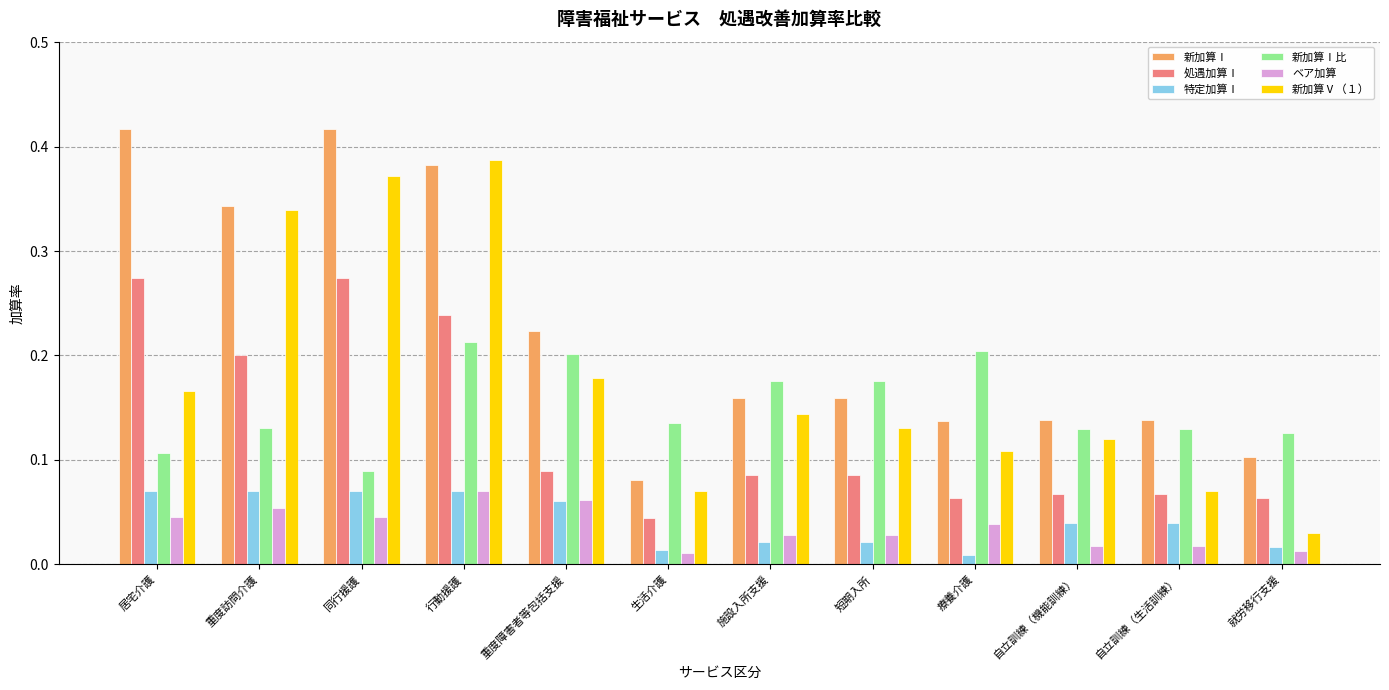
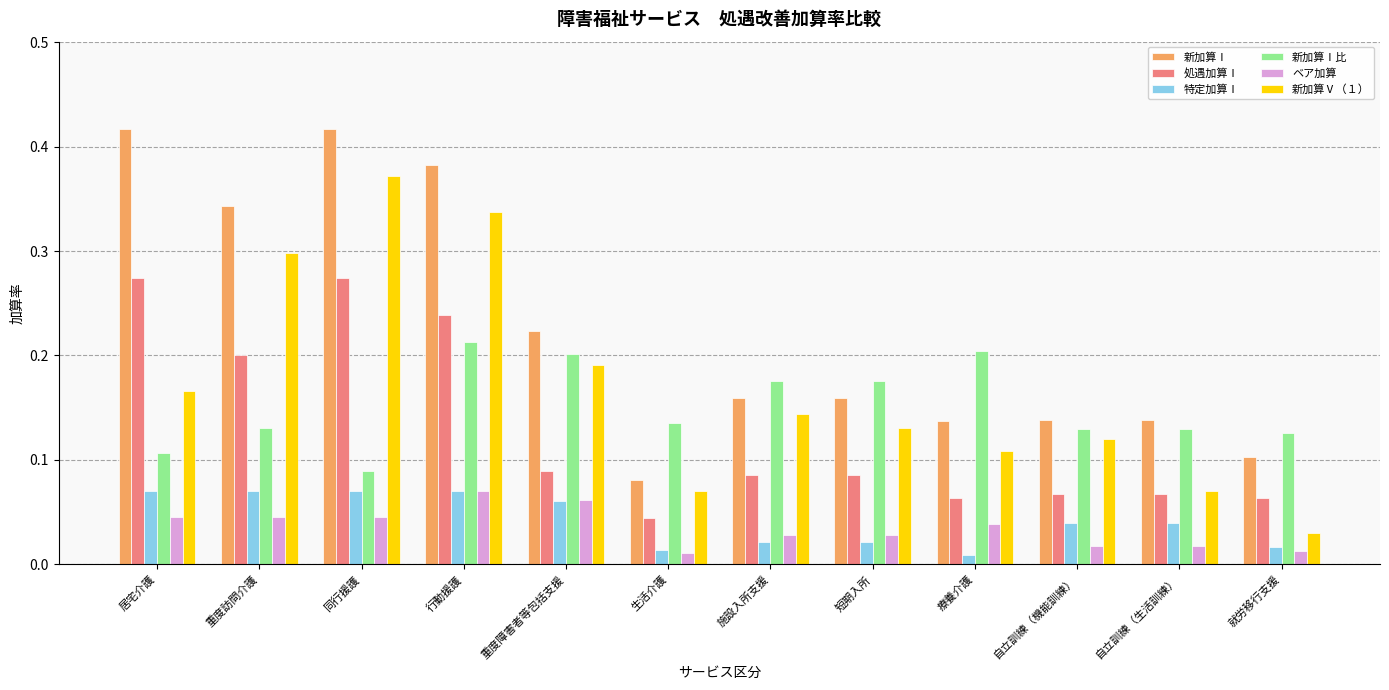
  {
    "特定加算Ⅰ": {
      "居宅介護": 0.070,
      "重度訪問介護": 0.070,
      "同行援護": 0.070,
      "行動援護": 0.070,
      "重度障害者等包括支援": 0.061,
      "生活介護": 0.014,
      "施設入所支援": 0.021,
      "短期入所": 0.021,
      "療養介護": 0.009,
      "自立訓練（機能訓練）": 0.040,
      "自立訓練（生活訓練）": 0.040,
      "就労移行支援": 0.017
    },
    "新加算Ⅰ比": {
      "居宅介護": 0.107,
      "重度訪問介護": 0.131,
      "同行援護": 0.089,
      "行動援護": 0.213,
      "重度障害者等包括支援": 0.201,
      "生活介護": 0.135,
      "施設入所支援": 0.176,
      "短期入所": 0.176,
      "療養介護": 0.204,
      "自立訓練（機能訓練）": 0.130,
      "自立訓練（生活訓練）": 0.130,
      "就労移行支援": 0.126
    },
    "ベア加算": {
      "居宅介護": 0.045,
-     "重度訪問介護": 0.054,
+     "重度訪問介護": 0.045,
      "同行援護": 0.045,
      "行動援護": 0.070,
      "重度障害者等包括支援": 0.062,
      "生活介護": 0.011,
      "施設入所支援": 0.028,
      "短期入所": 0.028,
      "療養介護": 0.039,
      "自立訓練（機能訓練）": 0.018,
      "自立訓練（生活訓練）": 0.018,
      "就労移行支援": 0.013
    },
    "新加算Ⅴ（１）": {
      "居宅介護": 0.166,
-     "重度訪問介護": 0.339,
+     "重度訪問介護": 0.298,
      "同行援護": 0.372,
-     "行動援護": 0.387,
-     "重度障害者等包括支援": 0.178,
+     "行動援護": 0.337,
+     "重度障害者等包括支援": 0.191,
      "生活介護": 0.070,
      "施設入所支援": 0.144,
      "短期入所": 0.131,
      "療養介護": 0.109,
      "自立訓練（機能訓練）": 0.120,
      "自立訓練（生活訓練）": 0.070,
      "就労移行支援": 0.030
    }
  }
